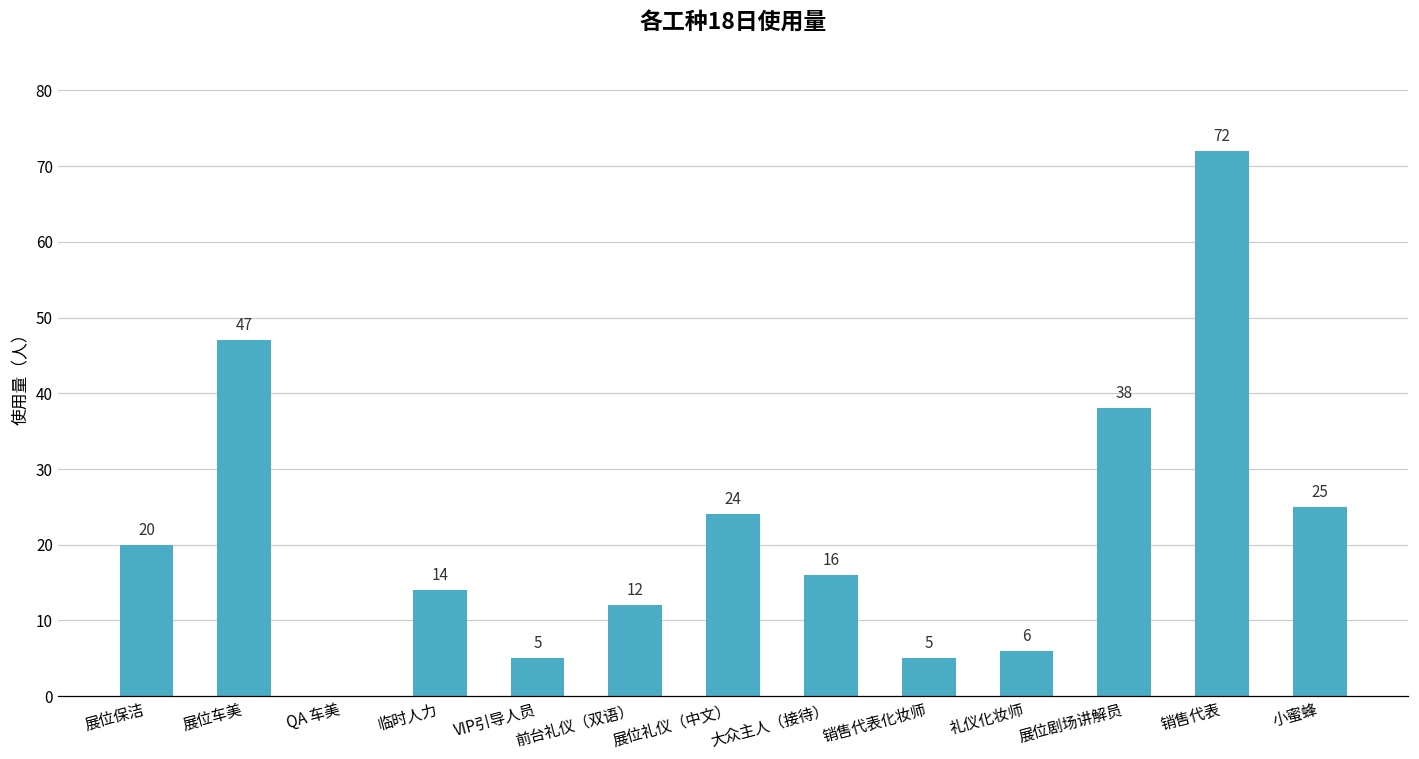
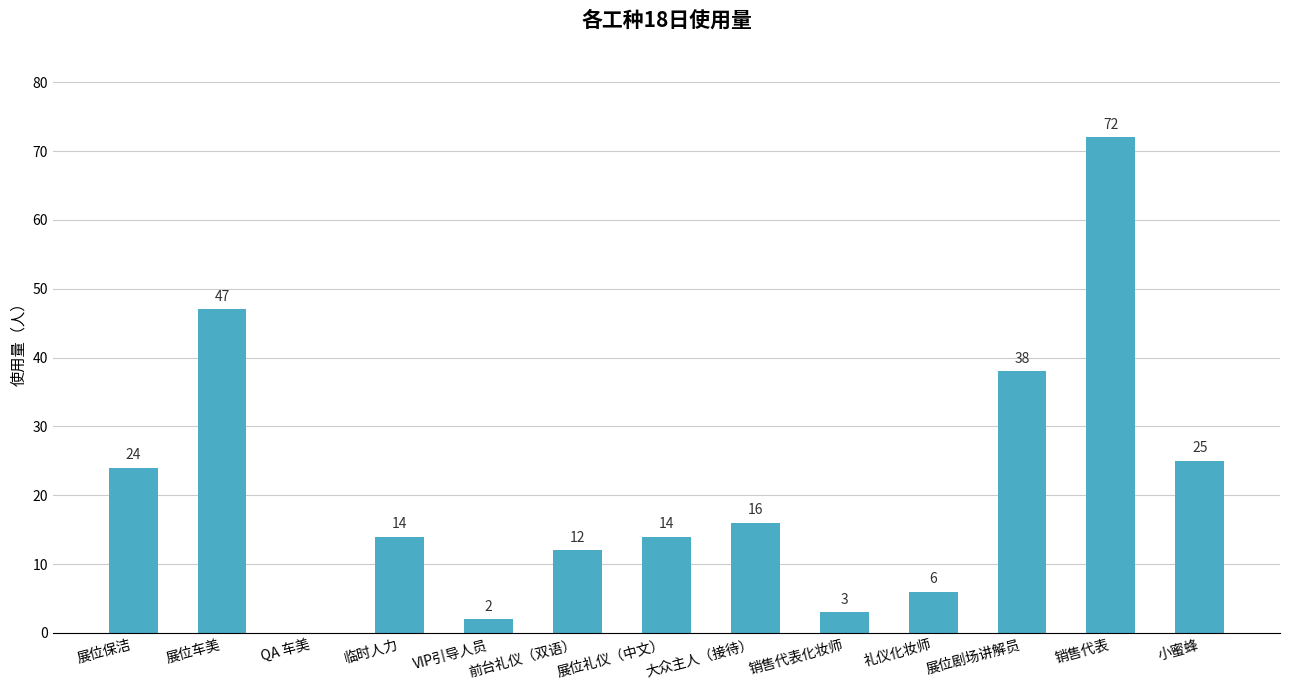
  {
-   "展位保洁": 20,
+   "展位保洁": 24,
    "展位车美": 47,
    "临时人力": 14,
-   "VIP引导人员": 5,
+   "VIP引导人员": 2,
    "前台礼仪（双语）": 12,
-   "展位礼仪（中文）": 24,
+   "展位礼仪（中文）": 14,
    "大众主人（接待）": 16,
-   "销售代表化妆师": 5,
+   "销售代表化妆师": 3,
    "礼仪化妆师": 6,
    "展位剧场讲解员": 38,
    "销售代表": 72,
    "小蜜蜂": 25
  }
